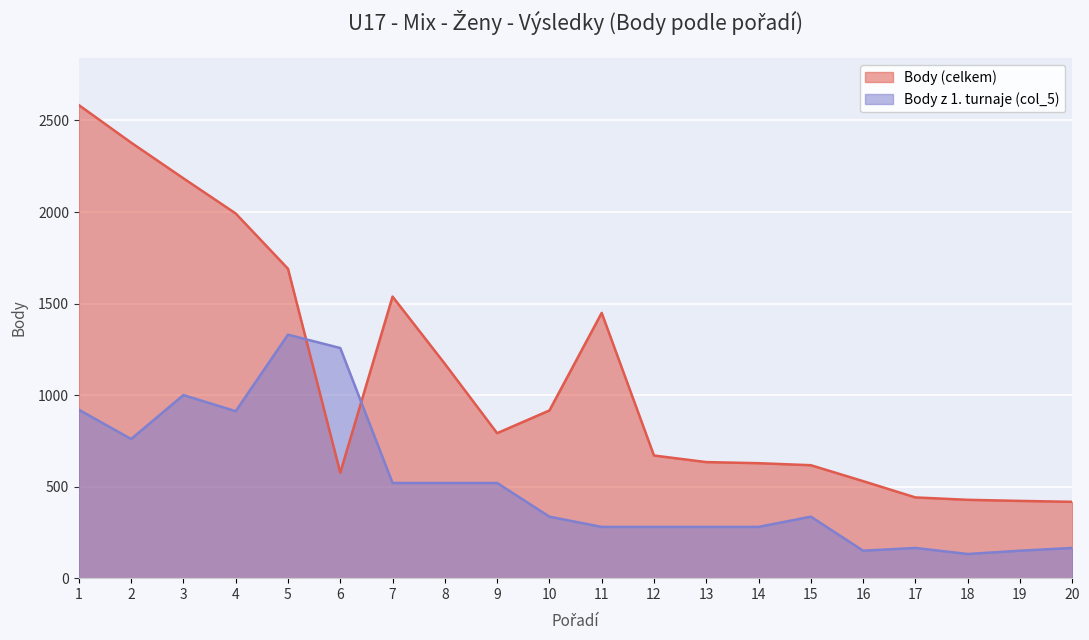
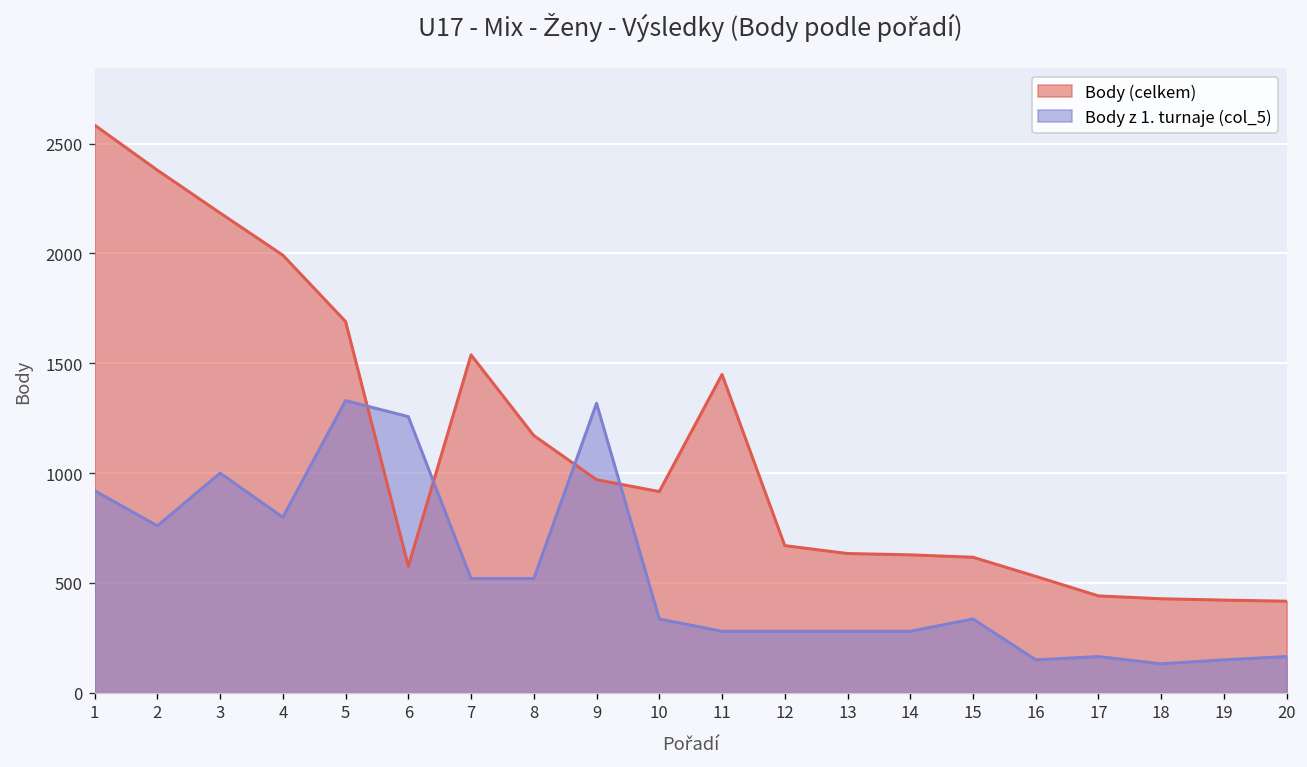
  {
    "Body (celkem)": {
      "1": 2580,
      "2": 2380,
      "3": 2180,
      "4": 1990,
      "5": 1690,
      "6": 580,
      "7": 1540,
      "8": 1170,
-     "9": 790,
+     "9": 970,
      "10": 920,
      "11": 1450,
      "12": 670,
      "13": 630,
      "14": 630,
      "15": 620,
      "16": 530,
      "17": 440,
      "18": 430,
      "19": 420,
      "20": 420
    },
    "Body z 1. turnaje (col_5)": {
      "1": 920,
      "2": 760,
      "3": 1000,
-     "4": 910,
+     "4": 800,
      "5": 1330,
      "6": 1260,
      "7": 520,
      "8": 520,
-     "9": 520,
+     "9": 1320,
      "10": 340,
      "11": 280,
      "12": 280,
      "13": 280,
      "14": 280,
      "15": 340,
      "16": 150,
      "17": 170,
      "18": 130,
      "19": 150,
      "20": 170
    }
  }
